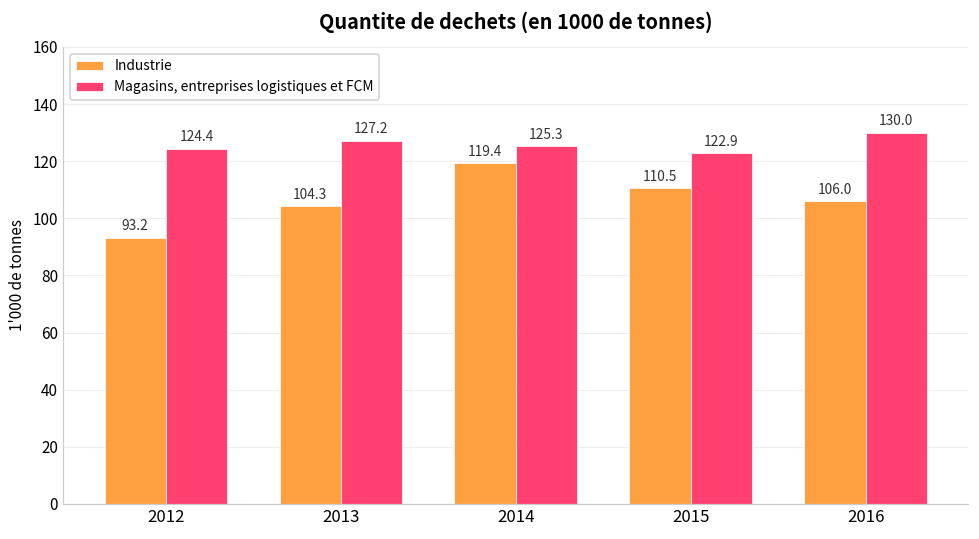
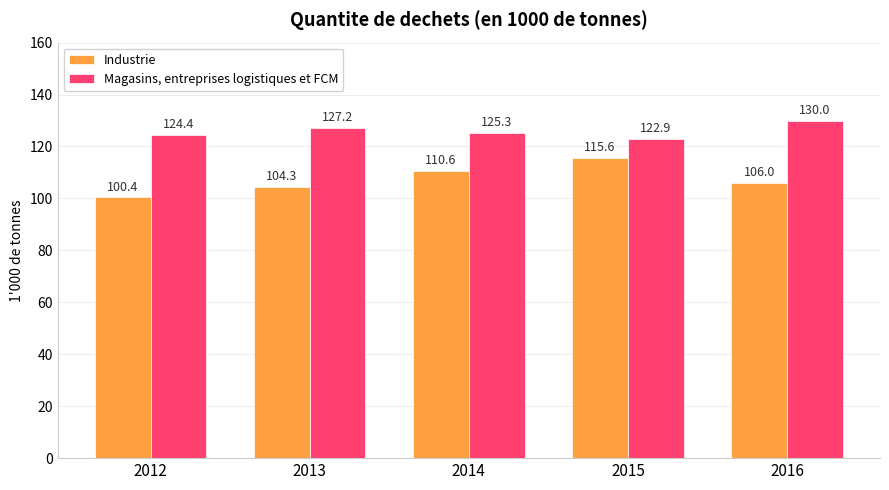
  {
    "Industrie": {
-     "2012": 93.2,
+     "2012": 100.4,
      "2013": 104.3,
-     "2014": 119.4,
-     "2015": 110.5,
+     "2014": 110.6,
+     "2015": 115.6,
      "2016": 106.0
    },
    "Magasins, entreprises logistiques et FCM": {
      "2012": 124.4,
      "2013": 127.2,
      "2014": 125.3,
      "2015": 122.9,
      "2016": 130.0
    }
  }
